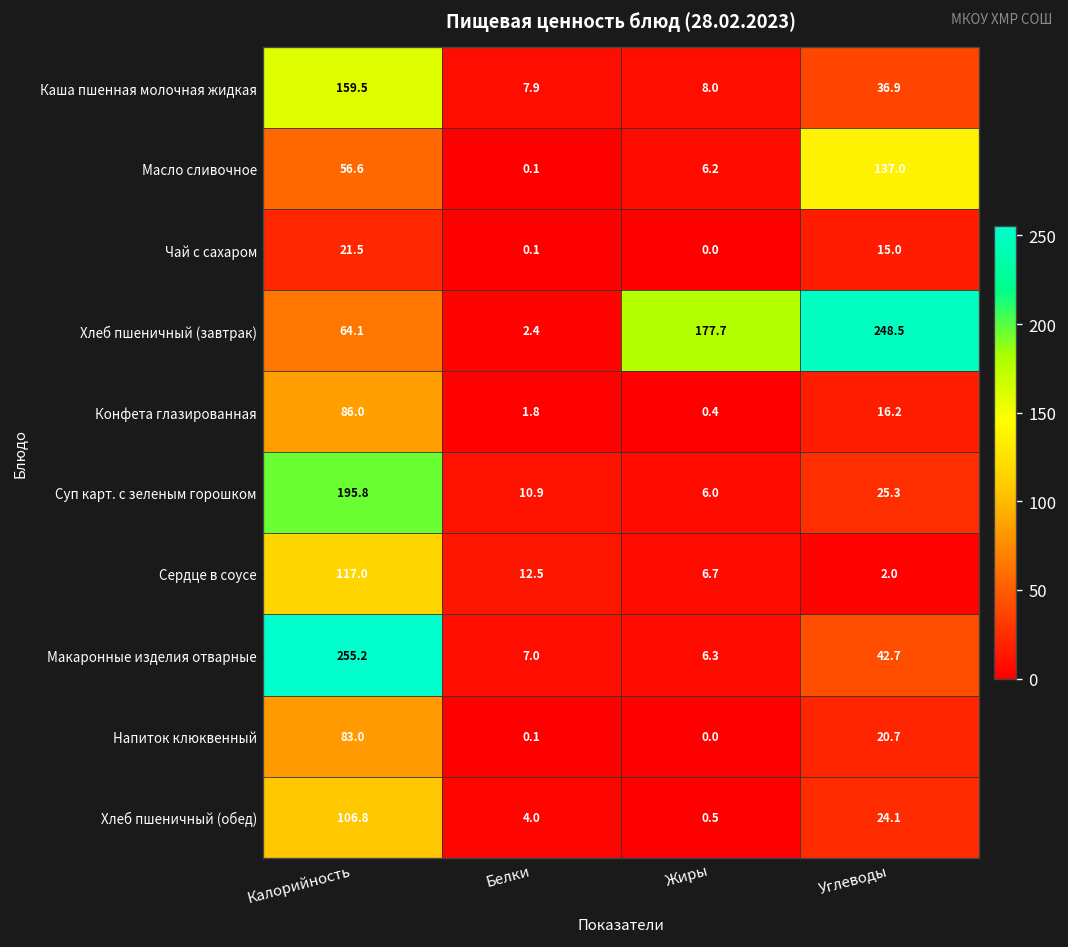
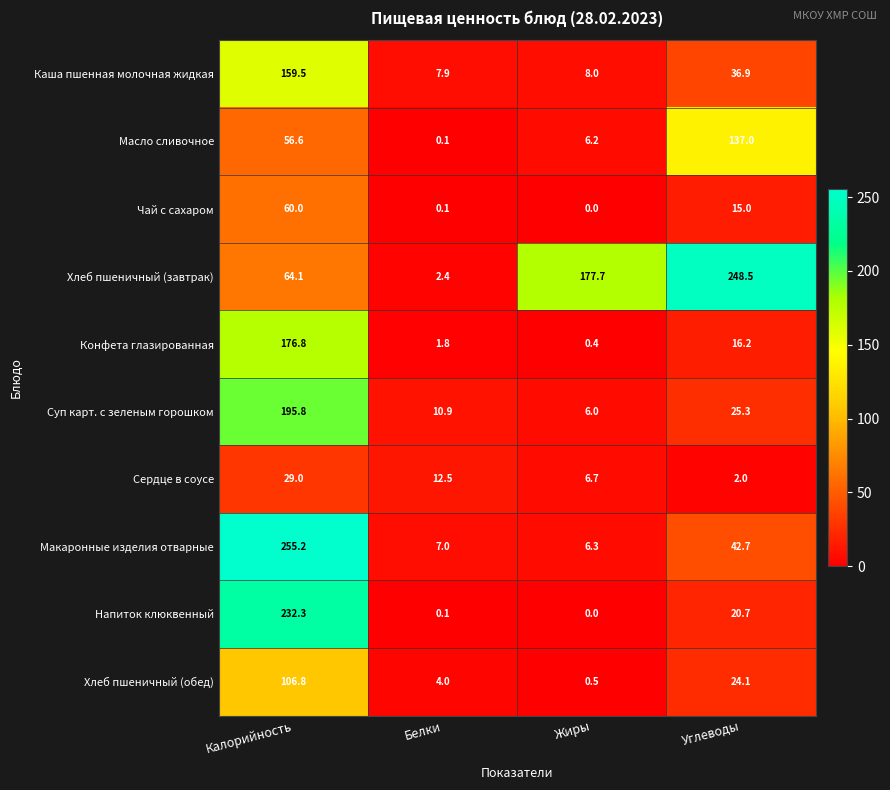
  {
    "Каша пшенная молочная жидкая": {
      "Калорийность": 159.5,
      "Белки": 7.9,
      "Жиры": 8.0,
      "Углеводы": 36.9
    },
    "Масло сливочное": {
      "Калорийность": 56.6,
      "Белки": 0.1,
      "Жиры": 6.2,
      "Углеводы": 137.0
    },
    "Чай с сахаром": {
-     "Калорийность": 21.5,
+     "Калорийность": 60.0,
      "Белки": 0.1,
      "Жиры": 0.0,
      "Углеводы": 15.0
    },
    "Хлеб пшеничный (завтрак)": {
      "Калорийность": 64.1,
      "Белки": 2.4,
      "Жиры": 177.7,
      "Углеводы": 248.5
    },
    "Конфета глазированная": {
-     "Калорийность": 86.0,
+     "Калорийность": 176.8,
      "Белки": 1.8,
      "Жиры": 0.4,
      "Углеводы": 16.2
    },
    "Суп карт. с зеленым горошком": {
      "Калорийность": 195.8,
      "Белки": 10.9,
      "Жиры": 6.0,
      "Углеводы": 25.3
    },
    "Сердце в соусе": {
-     "Калорийность": 117.0,
+     "Калорийность": 29.0,
      "Белки": 12.5,
      "Жиры": 6.7,
      "Углеводы": 2.0
    },
    "Макаронные изделия отварные": {
      "Калорийность": 255.2,
      "Белки": 7.0,
      "Жиры": 6.3,
      "Углеводы": 42.7
    },
    "Напиток клюквенный": {
-     "Калорийность": 83.0,
+     "Калорийность": 232.3,
      "Белки": 0.1,
      "Жиры": 0.0,
      "Углеводы": 20.7
    },
    "Хлеб пшеничный (обед)": {
      "Калорийность": 106.8,
      "Белки": 4.0,
      "Жиры": 0.5,
      "Углеводы": 24.1
    }
  }
